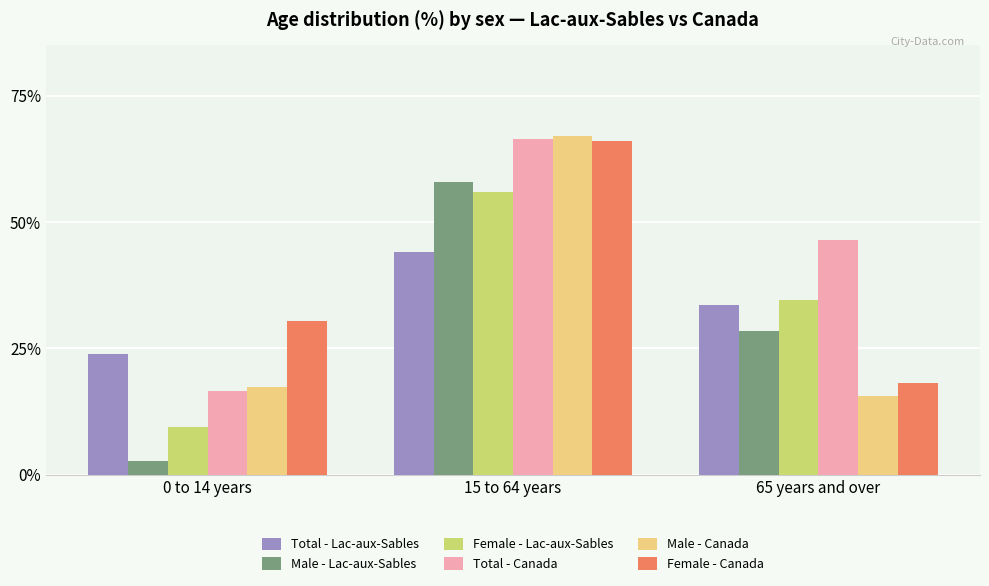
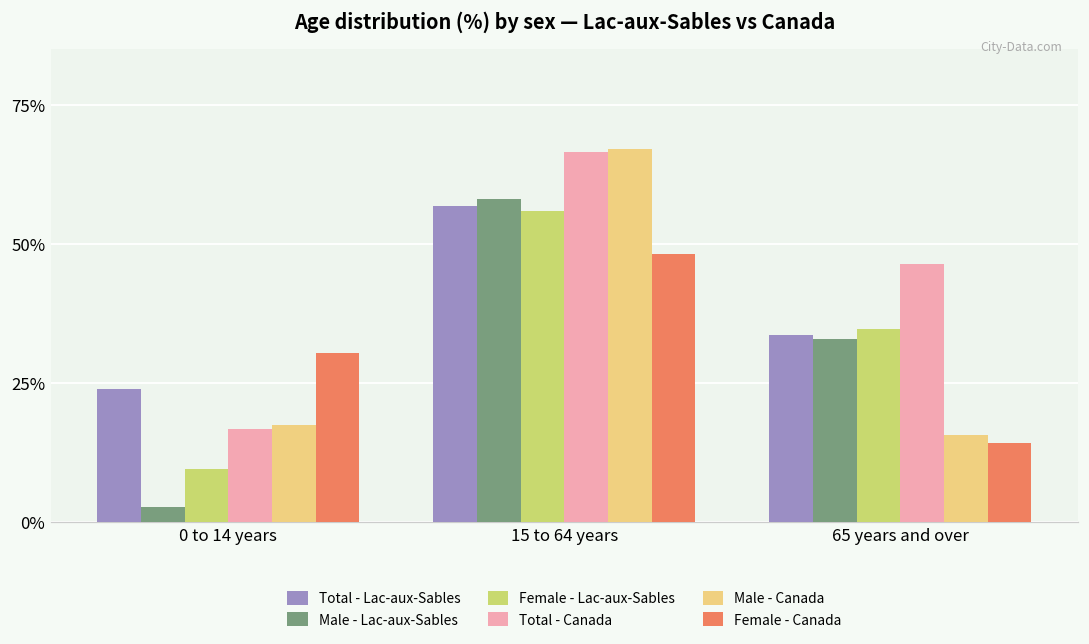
  {
    "Total - Lac-aux-Sables": {
      "0 to 14 years": "24%",
-     "15 to 64 years": "44%",
+     "15 to 64 years": "57%",
      "65 years and over": "34%"
    },
    "Male - Lac-aux-Sables": {
      "0 to 14 years": "3%",
      "15 to 64 years": "58%",
-     "65 years and over": "29%"
+     "65 years and over": "33%"
    },
    "Total - Canada": {
      "0 to 14 years": "17%",
      "15 to 64 years": "67%",
      "65 years and over": "46%"
    },
    "Female - Canada": {
      "0 to 14 years": "30%",
-     "15 to 64 years": "66%",
-     "65 years and over": "18%"
+     "15 to 64 years": "48%",
+     "65 years and over": "14%"
    }
  }
